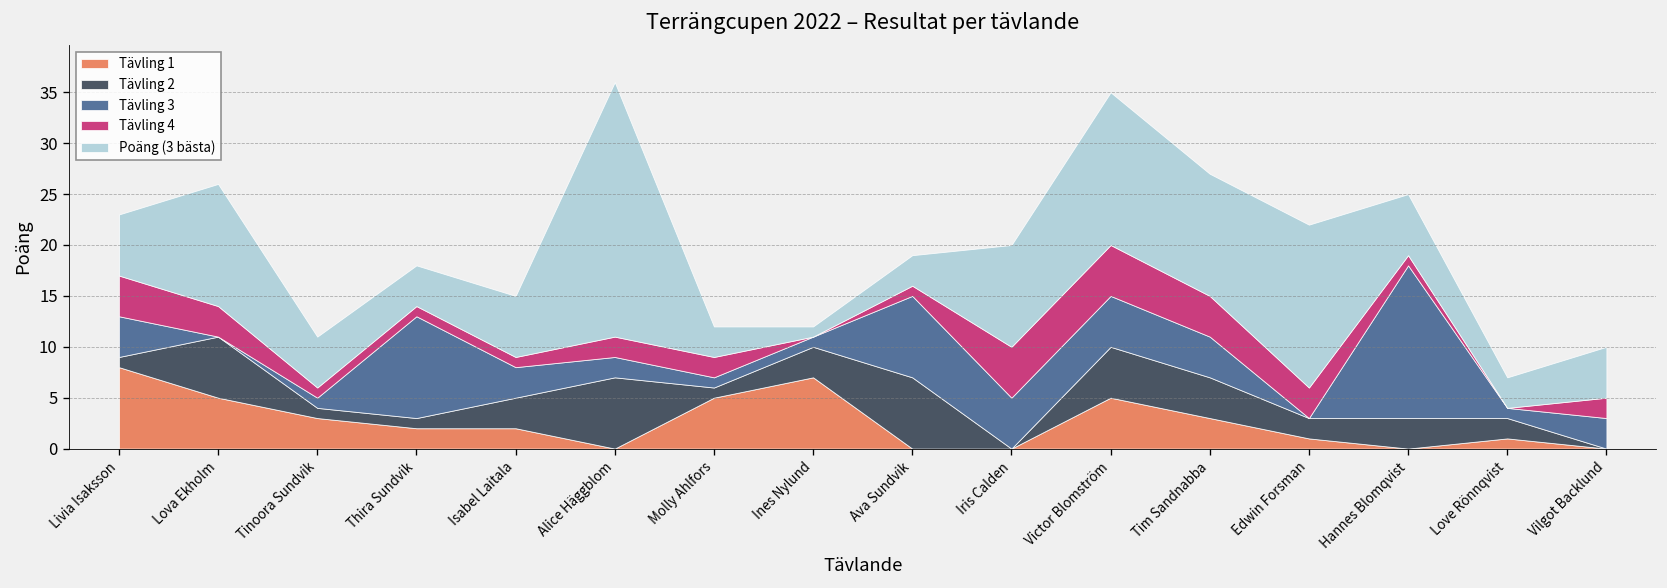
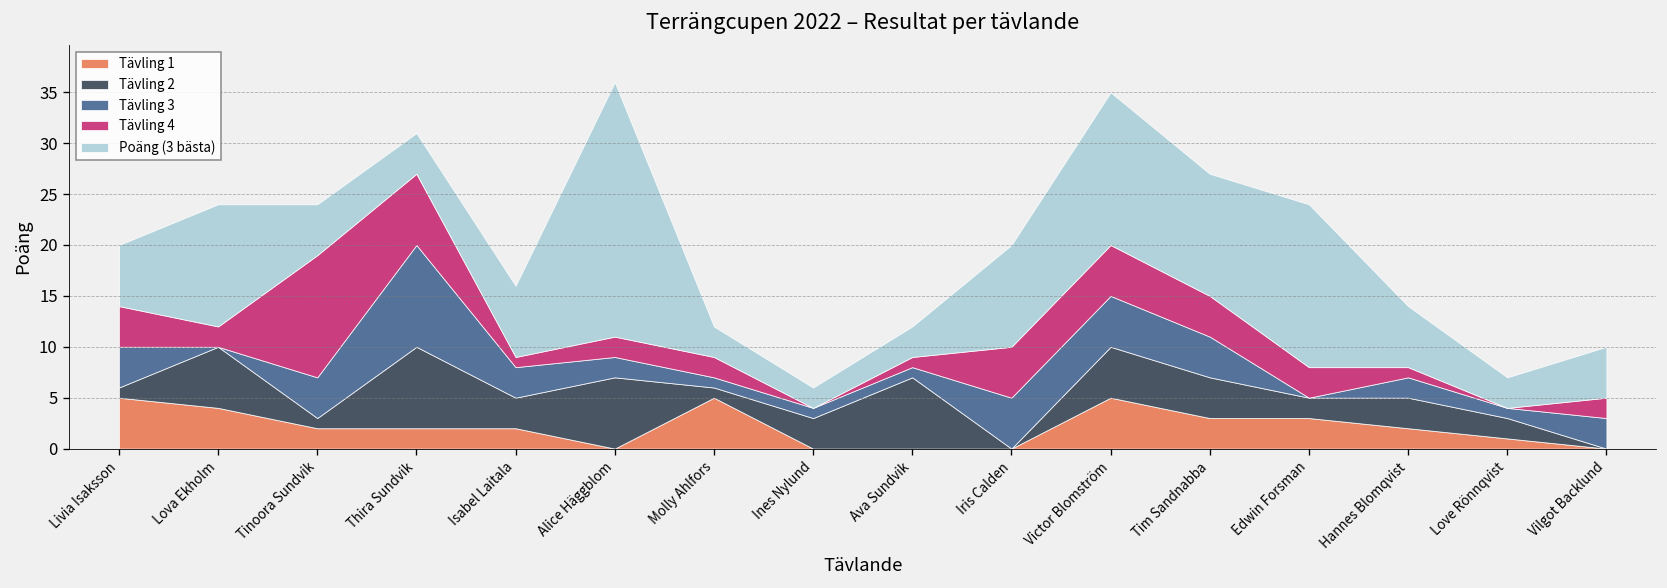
  {
    "Tävling 1": {
-     "Livia Isaksson": 8,
-     "Lova Ekholm": 5,
-     "Tinoora Sundvik": 3,
+     "Livia Isaksson": 5,
+     "Lova Ekholm": 4,
+     "Tinoora Sundvik": 2,
      "Thira Sundvik": 2,
      "Isabel Laitala": 2,
      "Alice Häggblom": 0,
      "Molly Ahlfors": 5,
-     "Ines Nylund": 7,
+     "Ines Nylund": 0,
      "Ava Sundvik": 0,
      "Victor Blomström": 5,
      "Tim Sandnabba": 3,
-     "Edwin Forsman": 1,
-     "Hannes Blomqvist": 0,
+     "Edwin Forsman": 3,
+     "Hannes Blomqvist": 2,
      "Love Rönnqvist": 1
    },
    "Tävling 2": {
      "Livia Isaksson": 1,
      "Tinoora Sundvik": 1,
-     "Thira Sundvik": 1,
+     "Thira Sundvik": 8,
      "Isabel Laitala": 3,
      "Alice Häggblom": 7,
      "Molly Ahlfors": 1,
      "Ines Nylund": 3,
      "Ava Sundvik": 7,
      "Victor Blomström": 5,
      "Tim Sandnabba": 4,
      "Hannes Blomqvist": 3,
      "Love Rönnqvist": 2
    },
    "Tävling 3": {
      "Livia Isaksson": 4,
-     "Tinoora Sundvik": 1,
+     "Tinoora Sundvik": 4,
      "Thira Sundvik": 10,
      "Isabel Laitala": 3,
      "Alice Häggblom": 2,
      "Molly Ahlfors": 1,
-     "Ava Sundvik": 8,
+     "Ava Sundvik": 1,
      "Iris Calden": 5,
      "Victor Blomström": 5,
      "Tim Sandnabba": 4,
-     "Hannes Blomqvist": 15,
+     "Hannes Blomqvist": 2,
      "Vilgot Backlund": 3
    },
    "Tävling 4": {
      "Livia Isaksson": 4,
-     "Lova Ekholm": 3,
-     "Tinoora Sundvik": 1,
-     "Thira Sundvik": 1,
+     "Lova Ekholm": 2,
+     "Tinoora Sundvik": 12,
+     "Thira Sundvik": 7,
      "Isabel Laitala": 1,
      "Alice Häggblom": 2,
      "Molly Ahlfors": 2,
      "Ava Sundvik": 1,
      "Iris Calden": 5,
      "Victor Blomström": 5,
      "Tim Sandnabba": 4,
      "Edwin Forsman": 3,
      "Hannes Blomqvist": 1,
      "Vilgot Backlund": 2
    },
    "Poäng (3 bästa)": {
      "Livia Isaksson": 6,
      "Lova Ekholm": 12,
      "Tinoora Sundvik": 5,
      "Thira Sundvik": 4,
-     "Isabel Laitala": 6,
+     "Isabel Laitala": 7,
      "Alice Häggblom": 25,
      "Molly Ahlfors": 3,
-     "Ines Nylund": 1,
+     "Ines Nylund": 2,
      "Ava Sundvik": 3,
      "Iris Calden": 10,
      "Victor Blomström": 15,
      "Tim Sandnabba": 12,
      "Edwin Forsman": 16,
      "Hannes Blomqvist": 6,
      "Love Rönnqvist": 3,
      "Vilgot Backlund": 5
    }
  }
